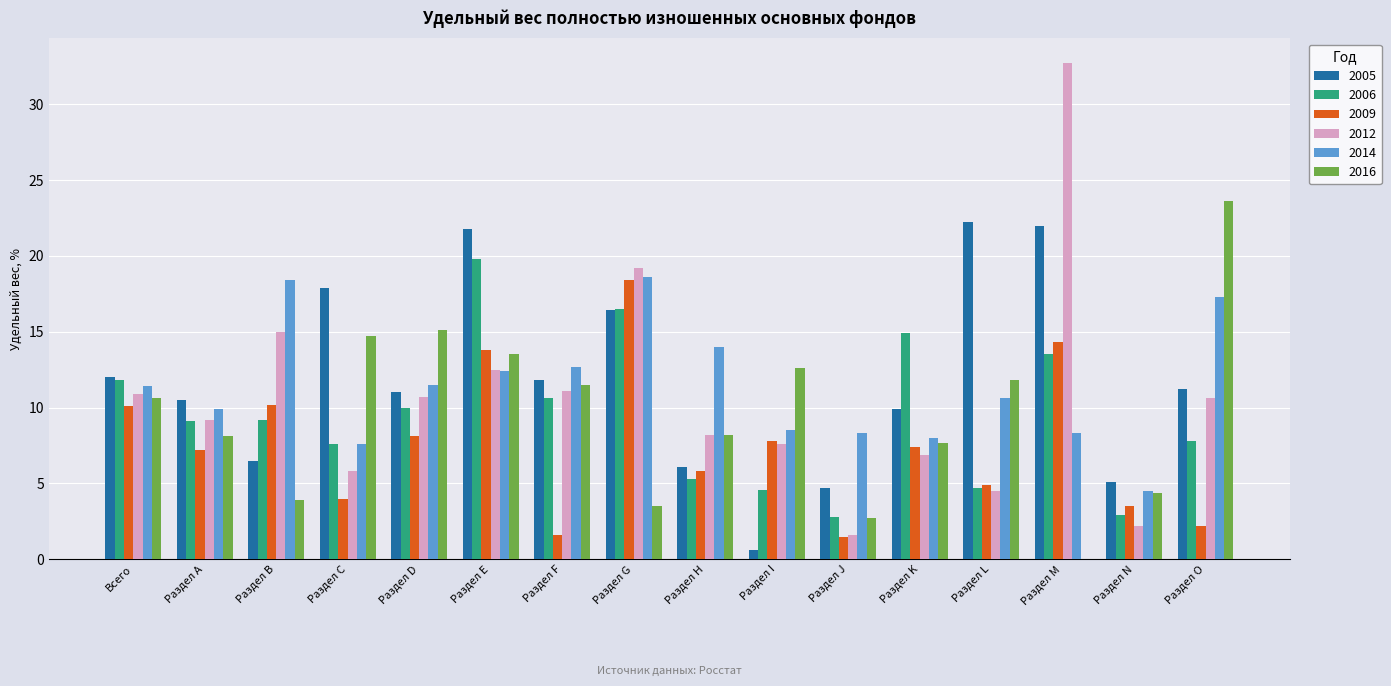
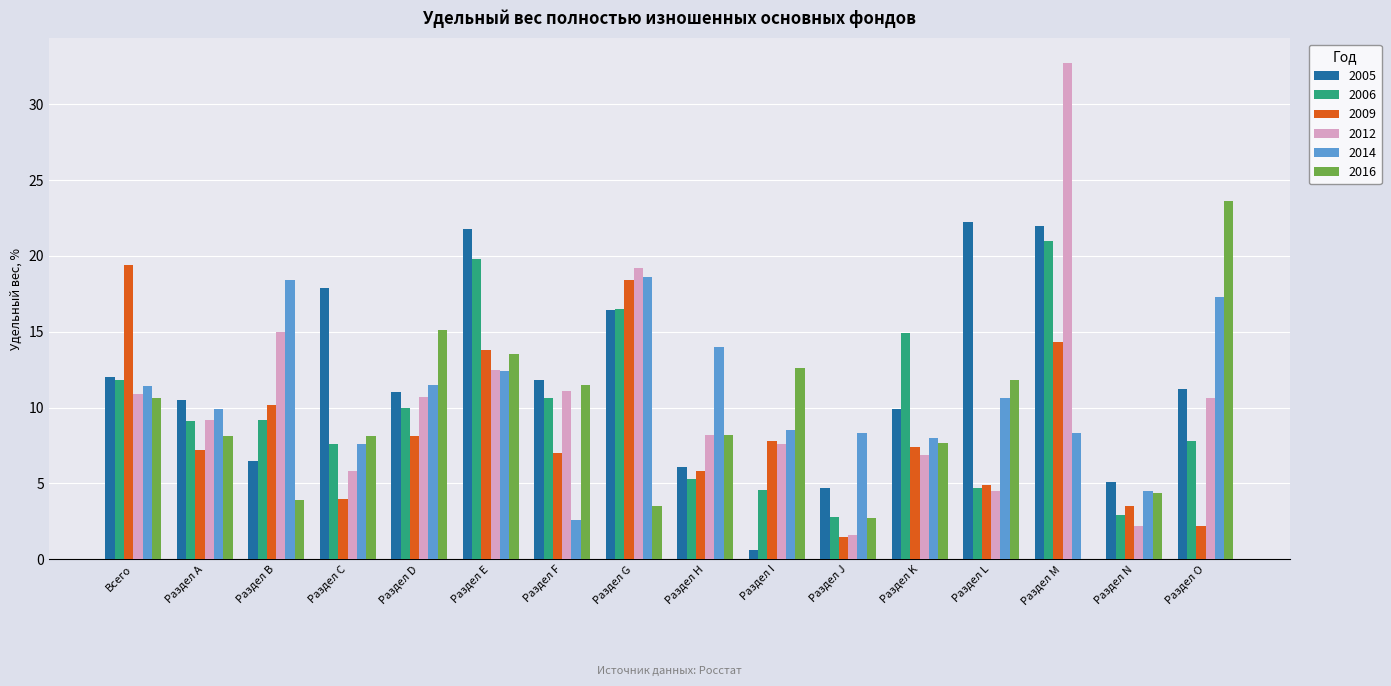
  {
    "2005": {
      "Всего": 12.0,
      "Раздел А": 10.5,
      "Раздел В": 6.5,
      "Раздел С": 17.9,
      "Раздел D": 11.0,
      "Раздел Е": 21.8,
      "Раздел F": 11.8,
      "Раздел G": 16.4,
      "Раздел Н": 6.1,
      "Раздел I": 0.6,
      "Раздел J": 4.7,
      "Раздел K": 9.9,
      "Раздел L": 22.2,
      "Раздел M": 22.0,
      "Раздел N": 5.1,
      "Раздел O": 11.2
    },
    "2006": {
      "Всего": 11.8,
      "Раздел А": 9.1,
      "Раздел В": 9.2,
      "Раздел С": 7.6,
      "Раздел D": 10.0,
      "Раздел Е": 19.8,
      "Раздел F": 10.6,
      "Раздел G": 16.5,
      "Раздел Н": 5.3,
      "Раздел I": 4.6,
      "Раздел J": 2.8,
      "Раздел K": 14.9,
      "Раздел L": 4.7,
-     "Раздел M": 13.5,
+     "Раздел M": 21.0,
      "Раздел N": 2.9,
      "Раздел O": 7.8
    },
    "2009": {
-     "Всего": 10.1,
+     "Всего": 19.4,
      "Раздел А": 7.2,
      "Раздел В": 10.2,
      "Раздел С": 4.0,
      "Раздел D": 8.1,
      "Раздел Е": 13.8,
-     "Раздел F": 1.6,
+     "Раздел F": 7.0,
      "Раздел G": 18.4,
      "Раздел Н": 5.8,
      "Раздел I": 7.8,
      "Раздел J": 1.5,
      "Раздел K": 7.4,
      "Раздел L": 4.9,
      "Раздел M": 14.3,
      "Раздел N": 3.5,
      "Раздел O": 2.2
    },
    "2012": {
      "Всего": 10.9,
      "Раздел А": 9.2,
      "Раздел В": 15.0,
      "Раздел С": 5.8,
      "Раздел D": 10.7,
      "Раздел Е": 12.5,
      "Раздел F": 11.1,
      "Раздел G": 19.2,
      "Раздел Н": 8.2,
      "Раздел I": 7.6,
      "Раздел J": 1.6,
      "Раздел K": 6.9,
      "Раздел L": 4.5,
      "Раздел M": 32.7,
      "Раздел N": 2.2,
      "Раздел O": 10.6
    },
    "2014": {
      "Всего": 11.4,
      "Раздел А": 9.9,
      "Раздел В": 18.4,
      "Раздел С": 7.6,
      "Раздел D": 11.5,
      "Раздел Е": 12.4,
-     "Раздел F": 12.7,
+     "Раздел F": 2.6,
      "Раздел G": 18.6,
      "Раздел Н": 14.0,
      "Раздел I": 8.5,
      "Раздел J": 8.3,
      "Раздел K": 8.0,
      "Раздел L": 10.6,
      "Раздел M": 8.3,
      "Раздел N": 4.5,
      "Раздел O": 17.3
    },
    "2016": {
      "Всего": 10.6,
      "Раздел А": 8.1,
      "Раздел В": 3.9,
-     "Раздел С": 14.7,
+     "Раздел С": 8.1,
      "Раздел D": 15.1,
      "Раздел Е": 13.5,
      "Раздел F": 11.5,
      "Раздел G": 3.5,
      "Раздел Н": 8.2,
      "Раздел I": 12.6,
      "Раздел J": 2.7,
      "Раздел K": 7.7,
      "Раздел L": 11.8,
      "Раздел M": 0.0,
      "Раздел N": 4.4,
      "Раздел O": 23.6
    }
  }
